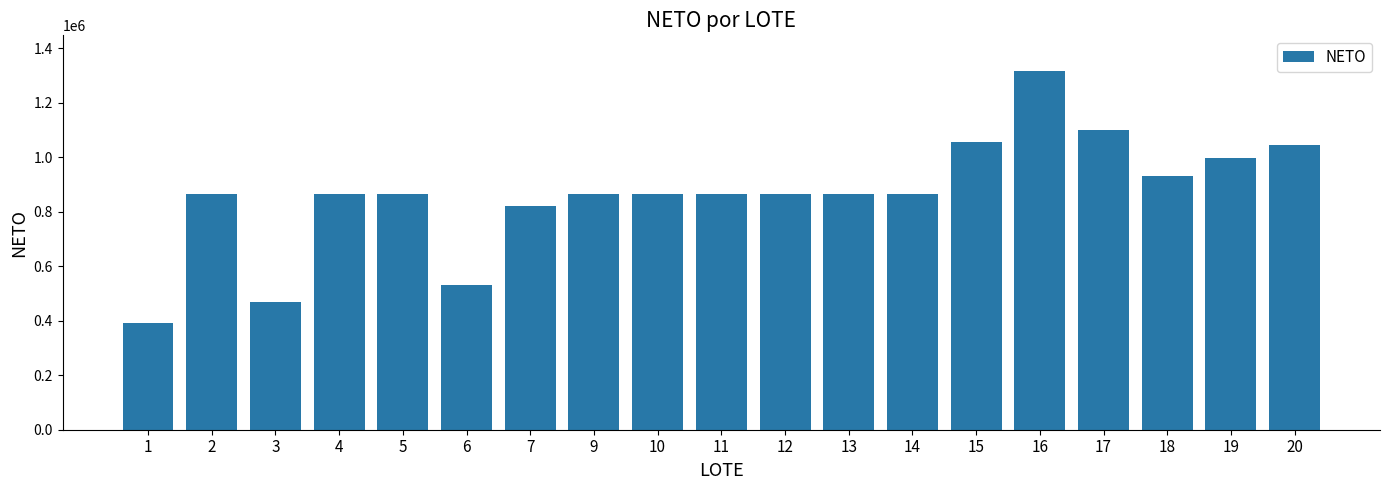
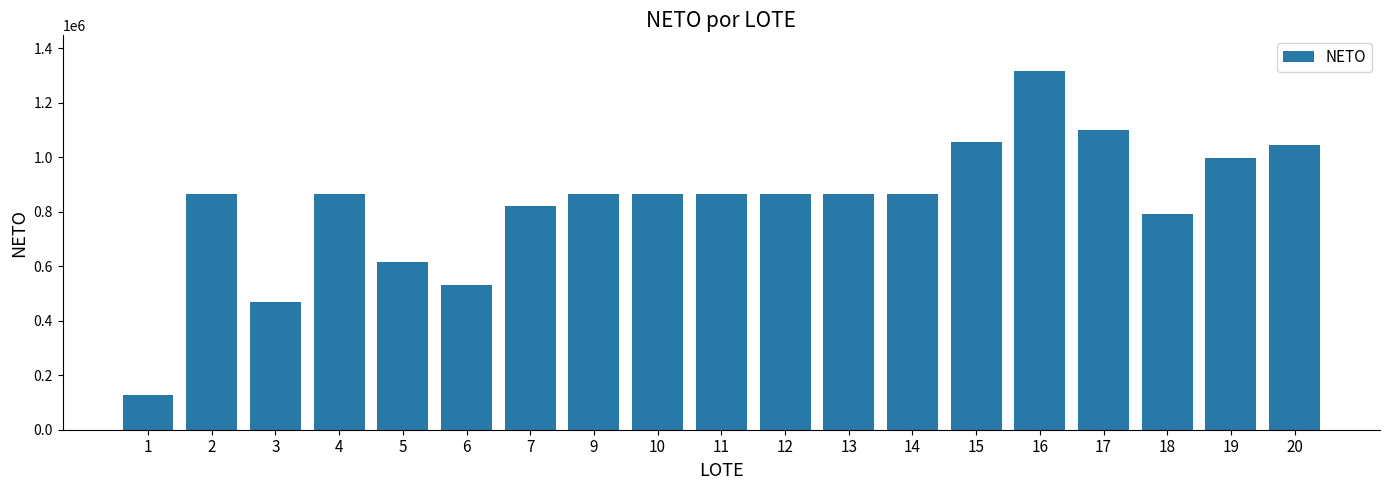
  {
-   "1": 390000,
+   "1": 130000,
    "2": 870000,
    "3": 470000,
    "4": 870000,
-   "5": 870000,
+   "5": 610000,
    "6": 530000,
    "7": 820000,
    "9": 870000,
    "10": 870000,
    "11": 870000,
    "12": 870000,
    "13": 870000,
    "14": 870000,
    "15": 1060000,
    "16": 1320000,
    "17": 1100000,
-   "18": 930000,
+   "18": 790000,
    "19": 1000000,
    "20": 1040000
  }
